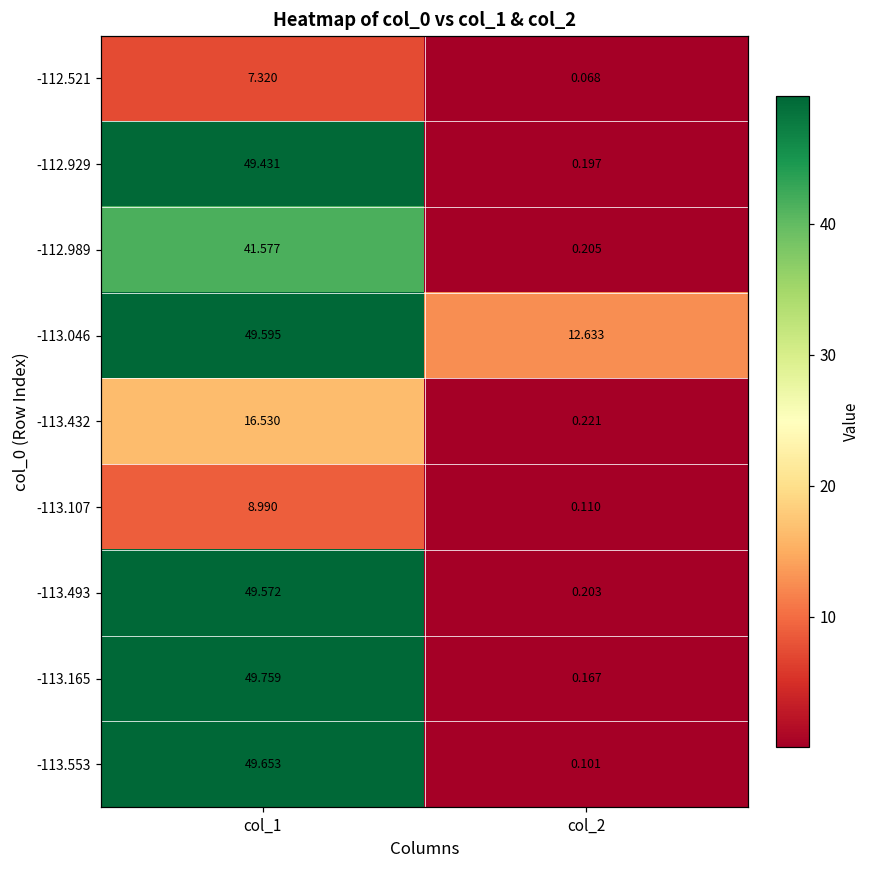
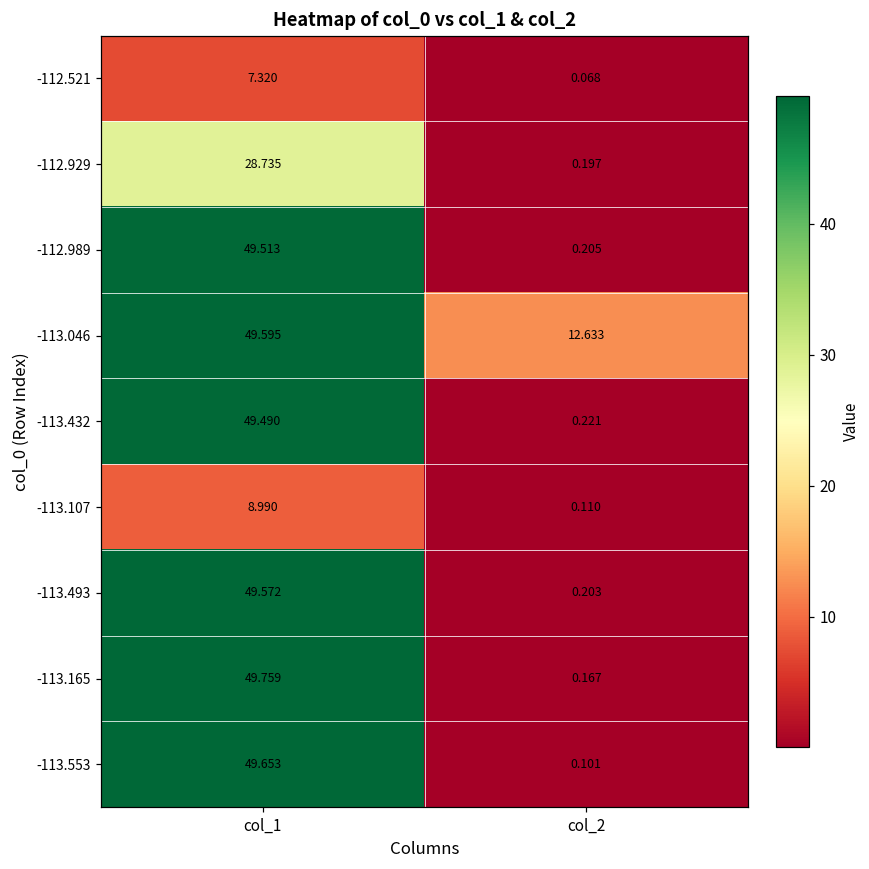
  {
    "-112.521": {
      "col_1": 7.320,
      "col_2": 0.068
    },
    "-112.929": {
-     "col_1": 49.431,
+     "col_1": 28.735,
      "col_2": 0.197
    },
    "-112.989": {
-     "col_1": 41.577,
+     "col_1": 49.513,
      "col_2": 0.205
    },
    "-113.046": {
      "col_1": 49.595,
      "col_2": 12.633
    },
    "-113.432": {
-     "col_1": 16.530,
+     "col_1": 49.490,
      "col_2": 0.221
    },
    "-113.107": {
      "col_1": 8.990,
      "col_2": 0.110
    },
    "-113.493": {
      "col_1": 49.572,
      "col_2": 0.203
    },
    "-113.165": {
      "col_1": 49.759,
      "col_2": 0.167
    },
    "-113.553": {
      "col_1": 49.653,
      "col_2": 0.101
    }
  }
